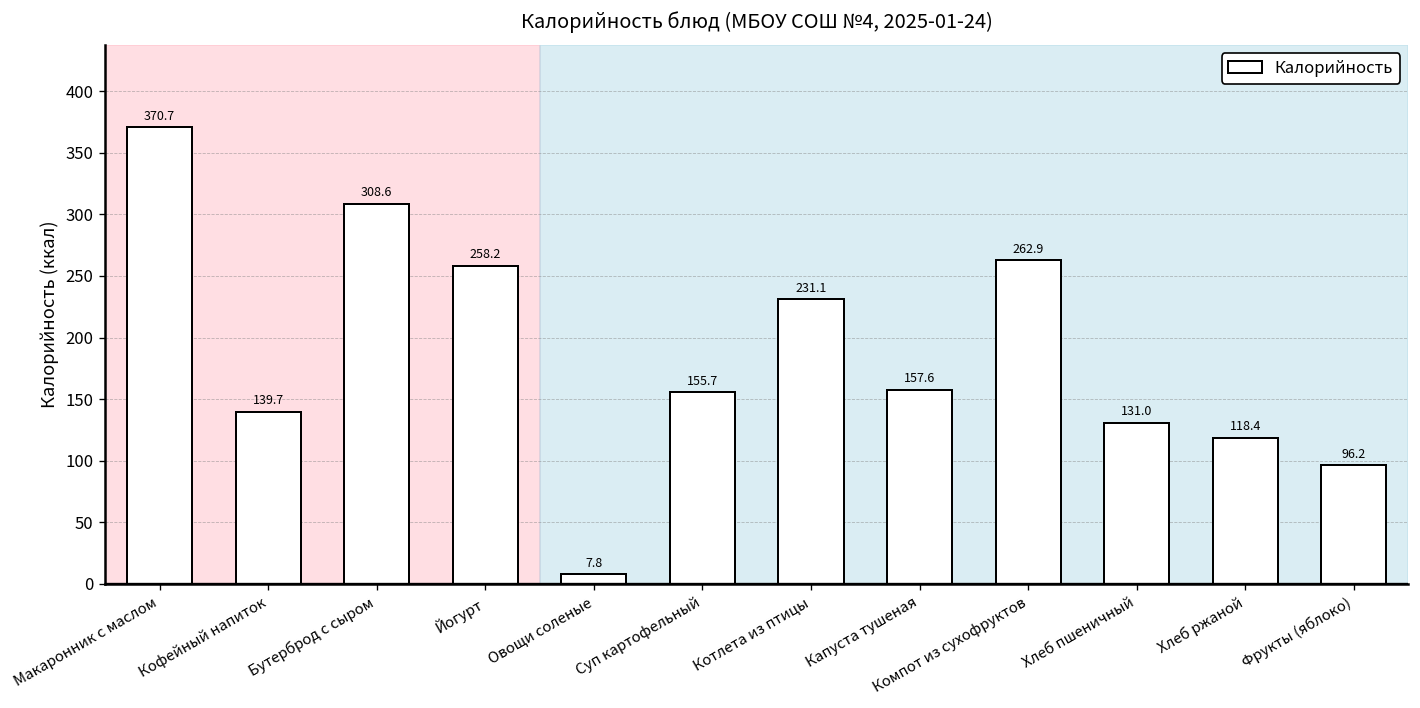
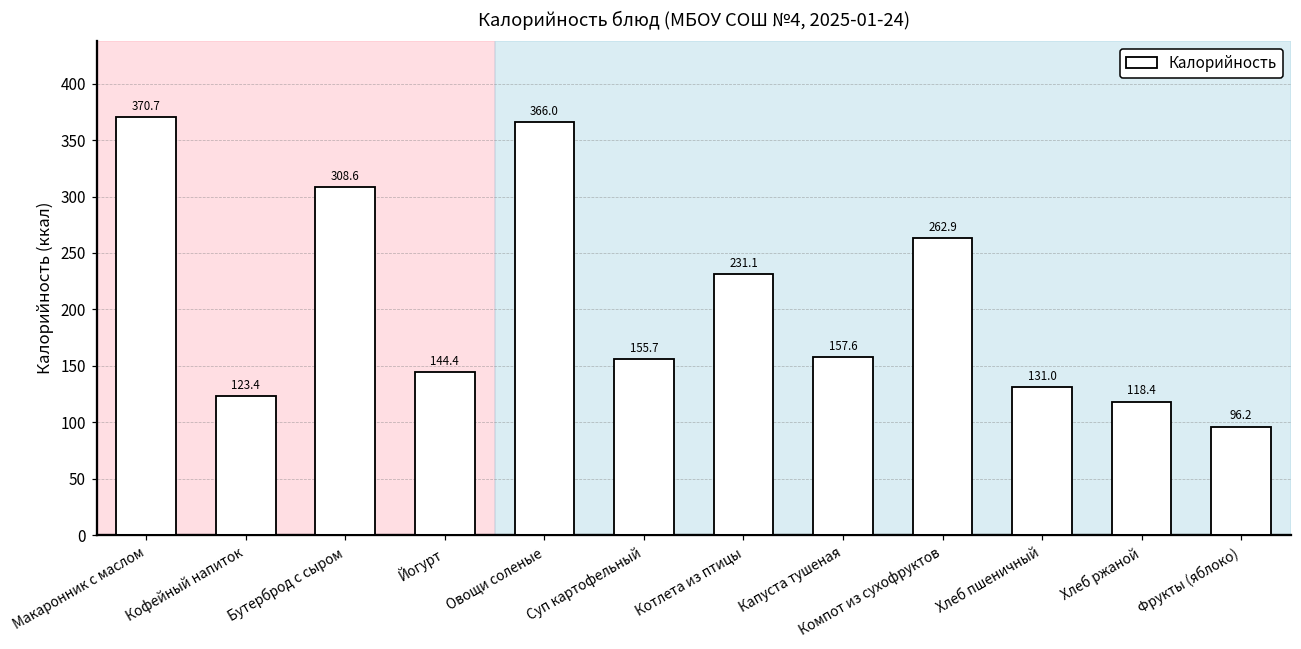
  {
    "Макаронник с маслом": 370.7,
-   "Кофейный напиток": 139.7,
+   "Кофейный напиток": 123.4,
    "Бутерброд с сыром": 308.6,
-   "Йогурт": 258.2,
-   "Овощи соленые": 7.8,
+   "Йогурт": 144.4,
+   "Овощи соленые": 366.0,
    "Суп картофельный": 155.7,
    "Котлета из птицы": 231.1,
    "Капуста тушеная": 157.6,
    "Компот из сухофруктов": 262.9,
    "Хлеб пшеничный": 131.0,
    "Хлеб ржаной": 118.4,
    "Фрукты (яблоко)": 96.2
  }
